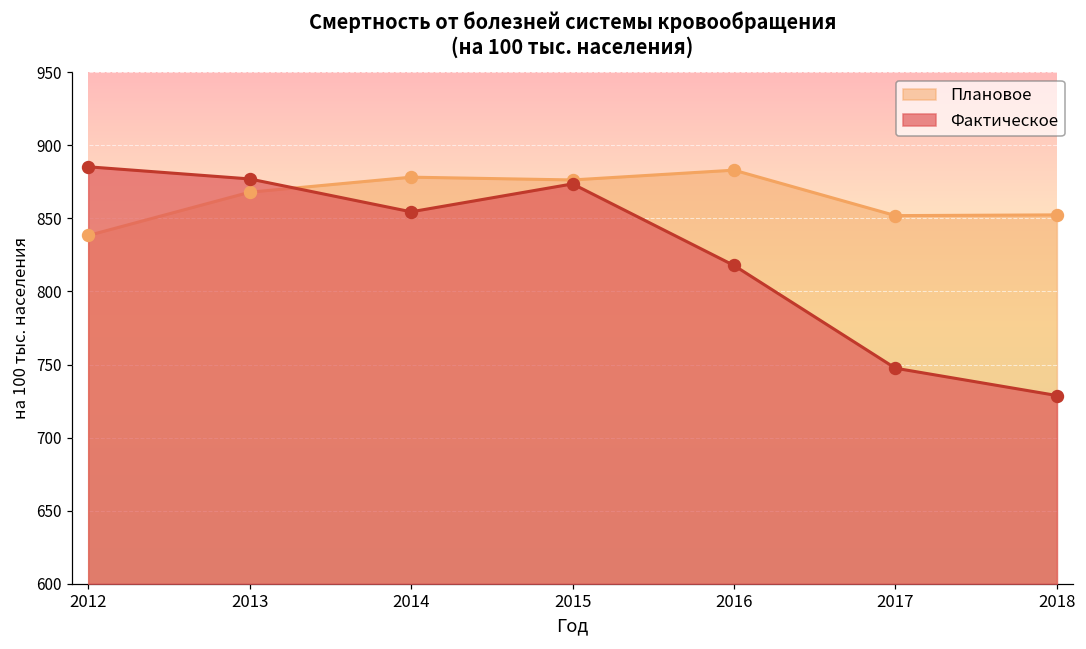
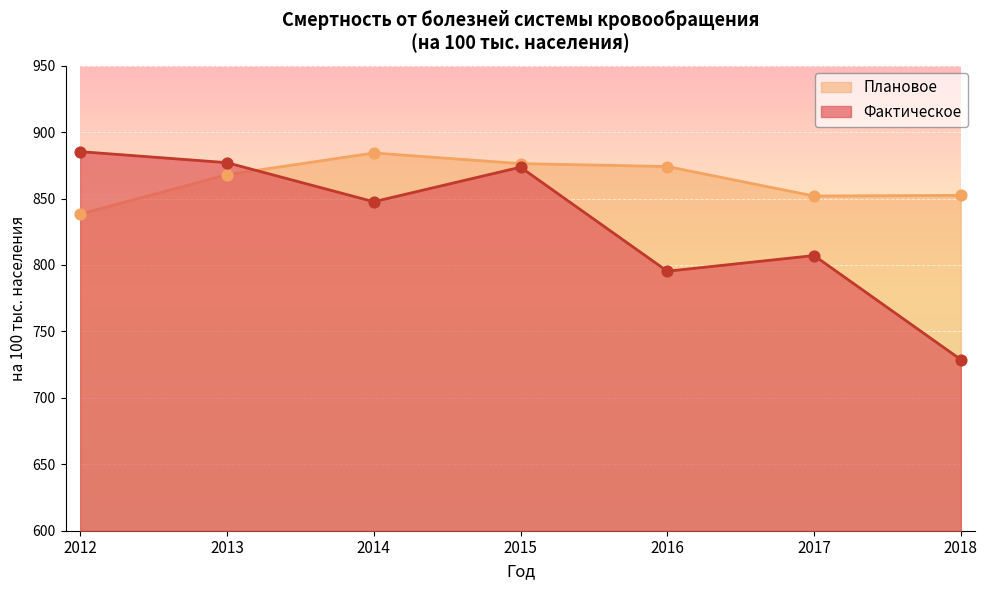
  {
    "Плановое": {
      "2012": 838,
      "2013": 868,
-     "2014": 878,
+     "2014": 884,
      "2015": 876,
-     "2016": 883,
+     "2016": 874,
      "2017": 852,
      "2018": 852
    },
    "Фактическое": {
      "2012": 885,
      "2013": 877,
-     "2014": 855,
+     "2014": 848,
      "2015": 874,
-     "2016": 818,
-     "2017": 748,
+     "2016": 795,
+     "2017": 807,
      "2018": 729
    }
  }
